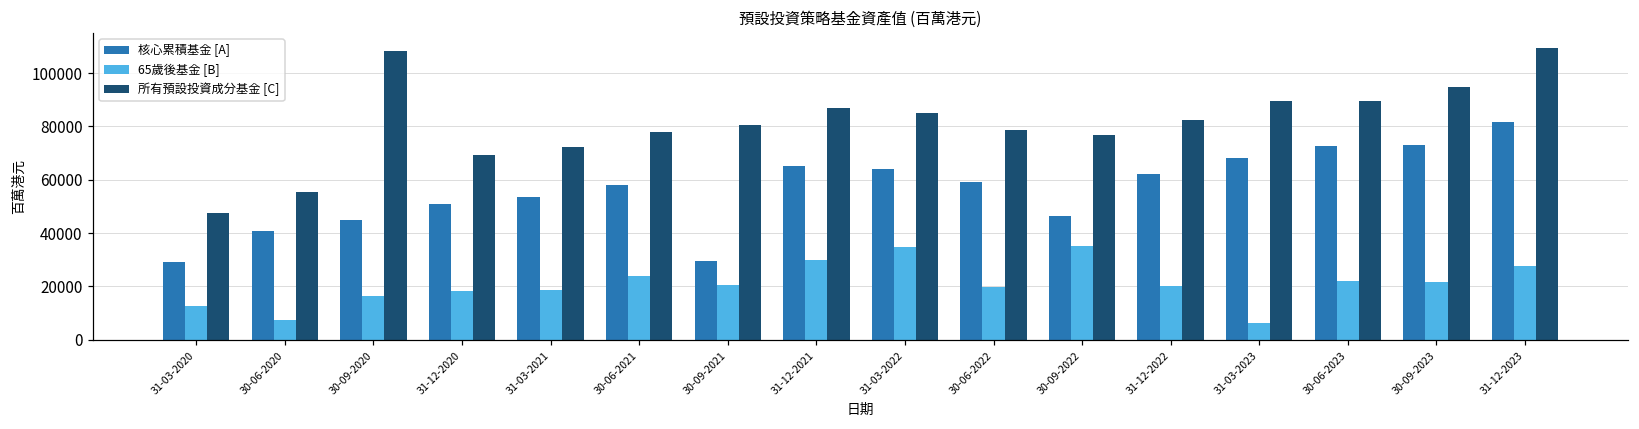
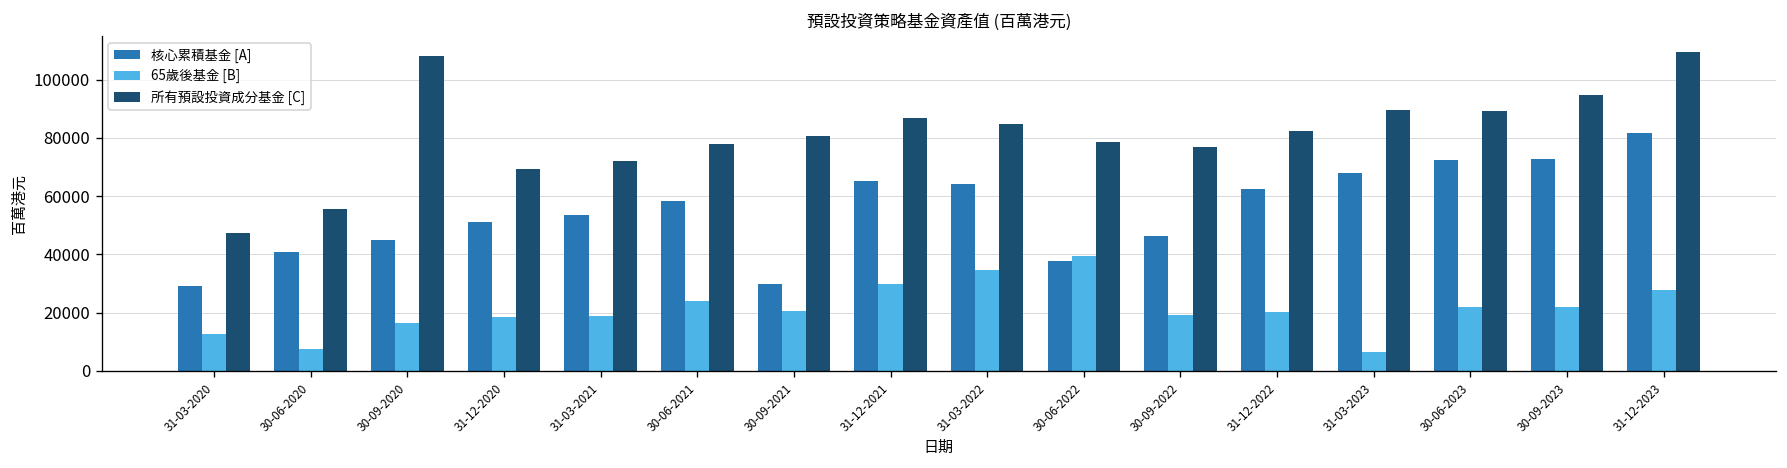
  {
    "核心累積基金 [A]": {
      "31-03-2020": 29000,
      "30-06-2020": 41000,
      "30-09-2020": 45000,
      "31-12-2020": 51000,
      "31-03-2021": 54000,
      "30-06-2021": 58000,
      "30-09-2021": 30000,
      "31-12-2021": 65000,
      "31-03-2022": 64000,
-     "30-06-2022": 59000,
+     "30-06-2022": 38000,
      "30-09-2022": 46000,
      "31-12-2022": 62000,
      "31-03-2023": 68000,
      "30-06-2023": 72000,
      "30-09-2023": 73000,
      "31-12-2023": 82000
    },
    "65歲後基金 [B]": {
      "31-03-2020": 13000,
      "30-06-2020": 8000,
      "30-09-2020": 16000,
      "31-12-2020": 18000,
      "31-03-2021": 19000,
      "30-06-2021": 24000,
      "30-09-2021": 21000,
      "31-12-2021": 30000,
      "31-03-2022": 35000,
-     "30-06-2022": 20000,
-     "30-09-2022": 35000,
+     "30-06-2022": 39000,
+     "30-09-2022": 19000,
      "31-12-2022": 20000,
      "31-03-2023": 6000,
      "30-06-2023": 22000,
      "30-09-2023": 22000,
      "31-12-2023": 28000
    },
    "所有預設投資成分基金 [C]": {
      "31-03-2020": 47000,
      "30-06-2020": 56000,
      "30-09-2020": 108000,
      "31-12-2020": 69000,
      "31-03-2021": 72000,
      "30-06-2021": 78000,
      "30-09-2021": 81000,
      "31-12-2021": 87000,
      "31-03-2022": 85000,
      "30-06-2022": 79000,
      "30-09-2022": 77000,
      "31-12-2022": 82000,
      "31-03-2023": 89000,
      "30-06-2023": 89000,
      "30-09-2023": 95000,
      "31-12-2023": 109000
    }
  }
